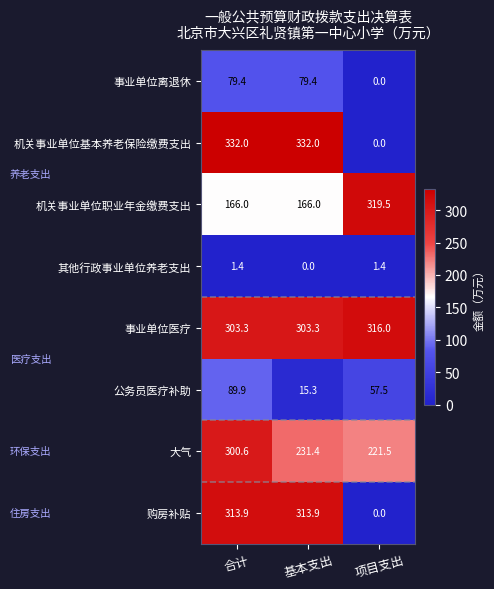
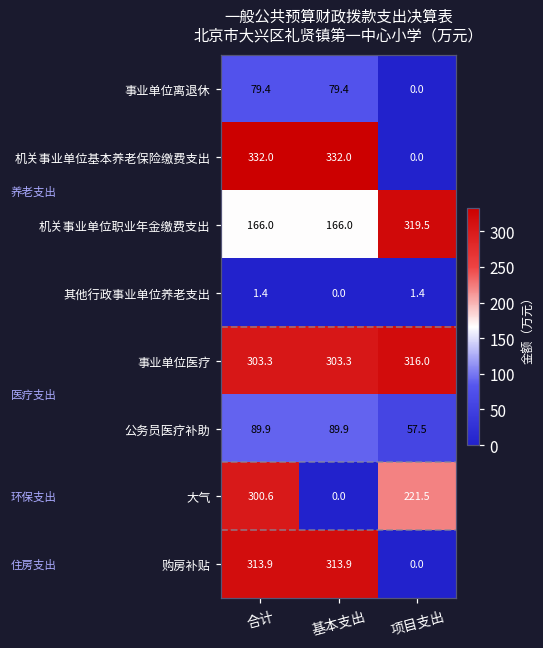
  {
    "事业单位离退休": {
      "合计": 79.4,
      "基本支出": 79.4,
      "项目支出": 0.0
    },
    "机关事业单位基本养老保险缴费支出": {
      "合计": 332.0,
      "基本支出": 332.0,
      "项目支出": 0.0
    },
    "机关事业单位职业年金缴费支出": {
      "合计": 166.0,
      "基本支出": 166.0,
      "项目支出": 319.5
    },
    "其他行政事业单位养老支出": {
      "合计": 1.4,
      "基本支出": 0.0,
      "项目支出": 1.4
    },
    "事业单位医疗": {
      "合计": 303.3,
      "基本支出": 303.3,
      "项目支出": 316.0
    },
    "公务员医疗补助": {
      "合计": 89.9,
-     "基本支出": 15.3,
+     "基本支出": 89.9,
      "项目支出": 57.5
    },
    "大气": {
      "合计": 300.6,
-     "基本支出": 231.4,
+     "基本支出": 0.0,
      "项目支出": 221.5
    },
    "购房补贴": {
      "合计": 313.9,
      "基本支出": 313.9,
      "项目支出": 0.0
    }
  }
